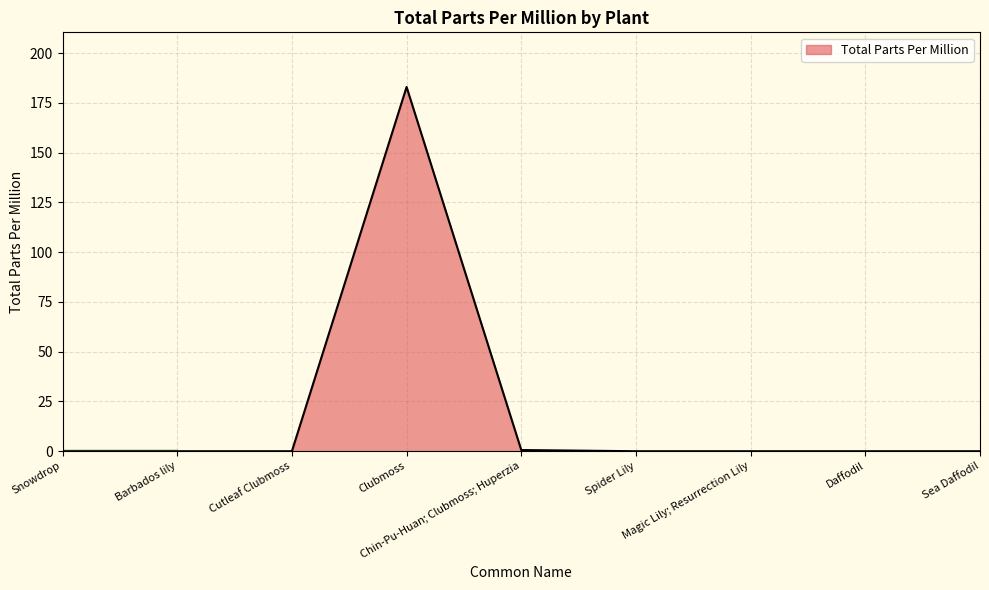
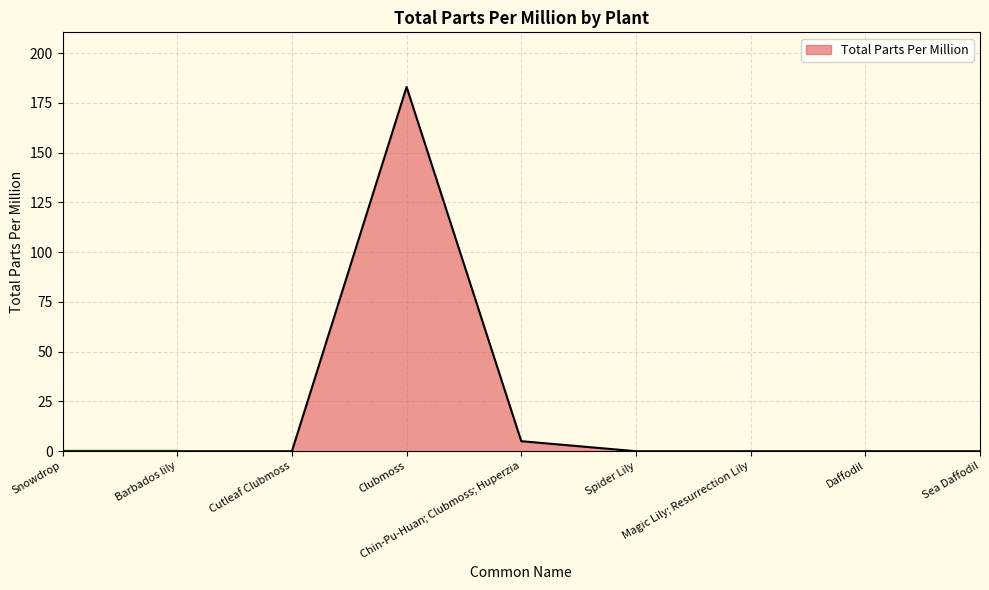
  {
    "Snowdrop": 0,
    "Barbados lily": 0,
    "Cutleaf Clubmoss": 0,
    "Clubmoss": 183,
-   "Chin-Pu-Huan; Clubmoss; Huperzia": 1,
+   "Chin-Pu-Huan; Clubmoss; Huperzia": 5,
    "Spider Lily": 0,
    "Magic Lily; Resurrection Lily": 0,
    "Daffodil": 0,
    "Sea Daffodil": 0
  }
